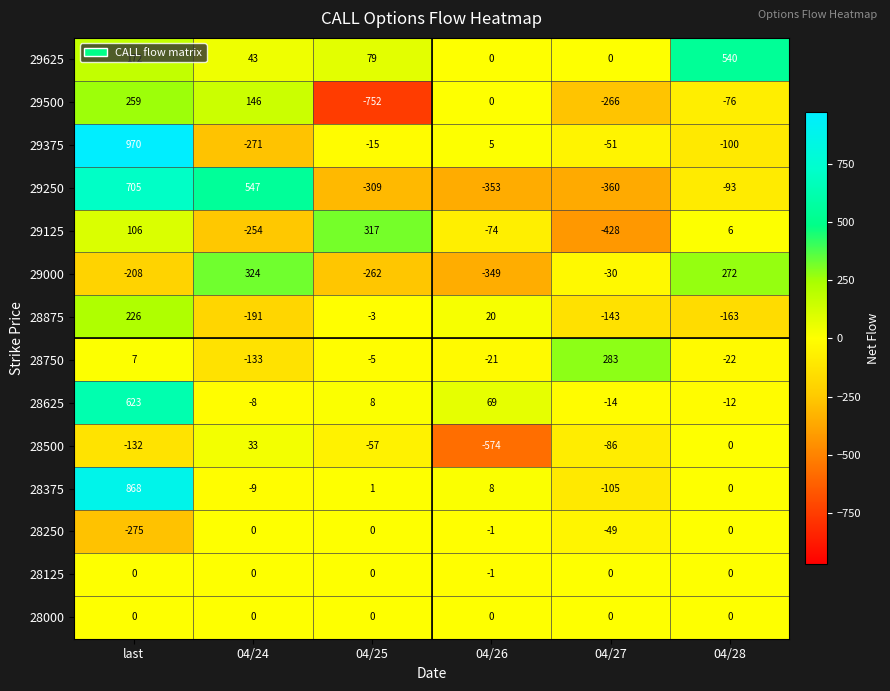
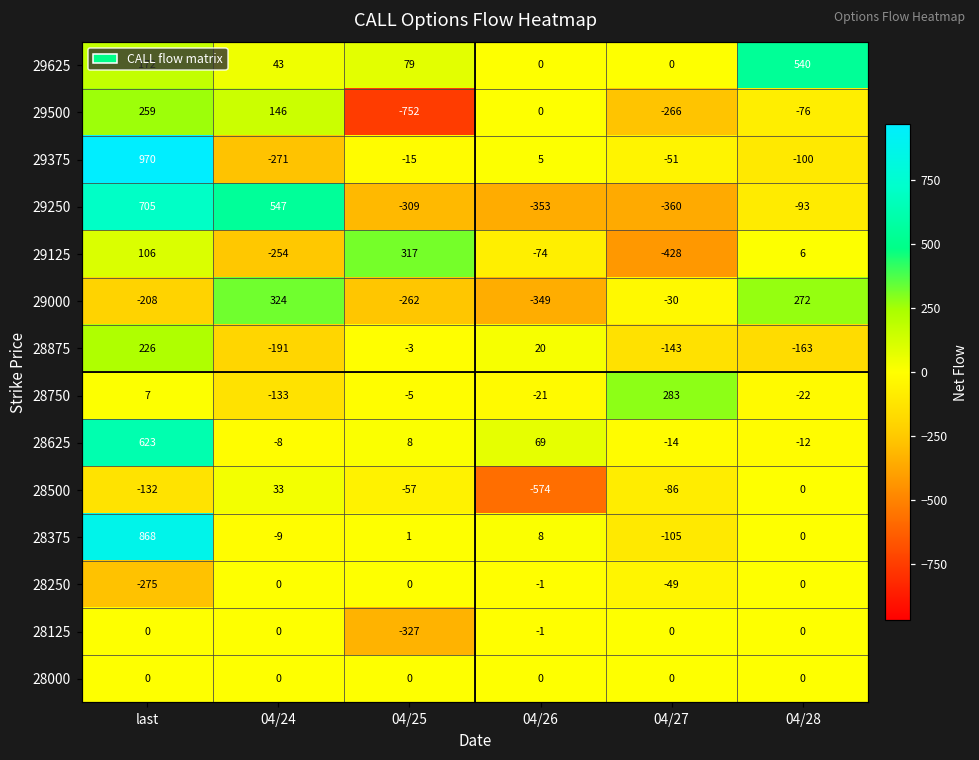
  {
    "29625": {
      "04/24": 43,
      "04/25": 79,
      "04/26": 0,
      "04/27": 0,
      "04/28": 540
    },
    "29500": {
      "last": 259,
      "04/24": 146,
      "04/25": -752,
      "04/26": 0,
      "04/27": -266,
      "04/28": -76
    },
    "29375": {
      "last": 970,
      "04/24": -271,
      "04/25": -15,
      "04/26": 5,
      "04/27": -51,
      "04/28": -100
    },
    "29250": {
      "last": 705,
      "04/24": 547,
      "04/25": -309,
      "04/26": -353,
      "04/27": -360,
      "04/28": -93
    },
    "29125": {
      "last": 106,
      "04/24": -254,
      "04/25": 317,
      "04/26": -74,
      "04/27": -428,
      "04/28": 6
    },
    "29000": {
      "last": -208,
      "04/24": 324,
      "04/25": -262,
      "04/26": -349,
      "04/27": -30,
      "04/28": 272
    },
    "28875": {
      "last": 226,
      "04/24": -191,
      "04/25": -3,
      "04/26": 20,
      "04/27": -143,
      "04/28": -163
    },
    "28750": {
      "last": 7,
      "04/24": -133,
      "04/25": -5,
      "04/26": -21,
      "04/27": 283,
      "04/28": -22
    },
    "28625": {
      "last": 623,
      "04/24": -8,
      "04/25": 8,
      "04/26": 69,
      "04/27": -14,
      "04/28": -12
    },
    "28500": {
      "last": -132,
      "04/24": 33,
      "04/25": -57,
      "04/26": -574,
      "04/27": -86,
      "04/28": 0
    },
    "28375": {
      "last": 868,
      "04/24": -9,
      "04/25": 1,
      "04/26": 8,
      "04/27": -105,
      "04/28": 0
    },
    "28250": {
      "last": -275,
      "04/24": 0,
      "04/25": 0,
      "04/26": -1,
      "04/27": -49,
      "04/28": 0
    },
    "28125": {
      "last": 0,
      "04/24": 0,
-     "04/25": 0,
+     "04/25": -327,
      "04/26": -1,
      "04/27": 0,
      "04/28": 0
    },
    "28000": {
      "last": 0,
      "04/24": 0,
      "04/25": 0,
      "04/26": 0,
      "04/27": 0,
      "04/28": 0
    }
  }
